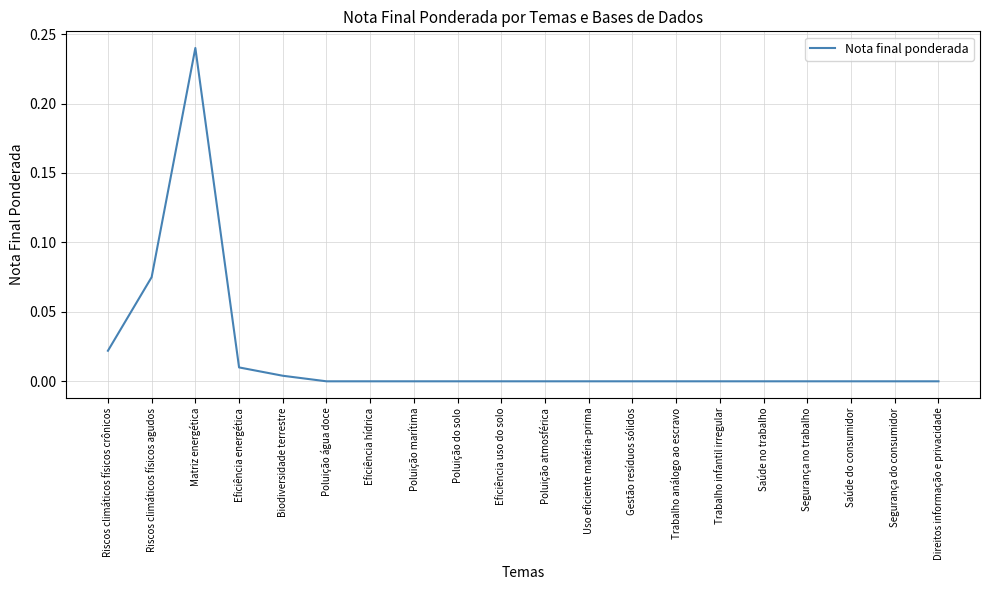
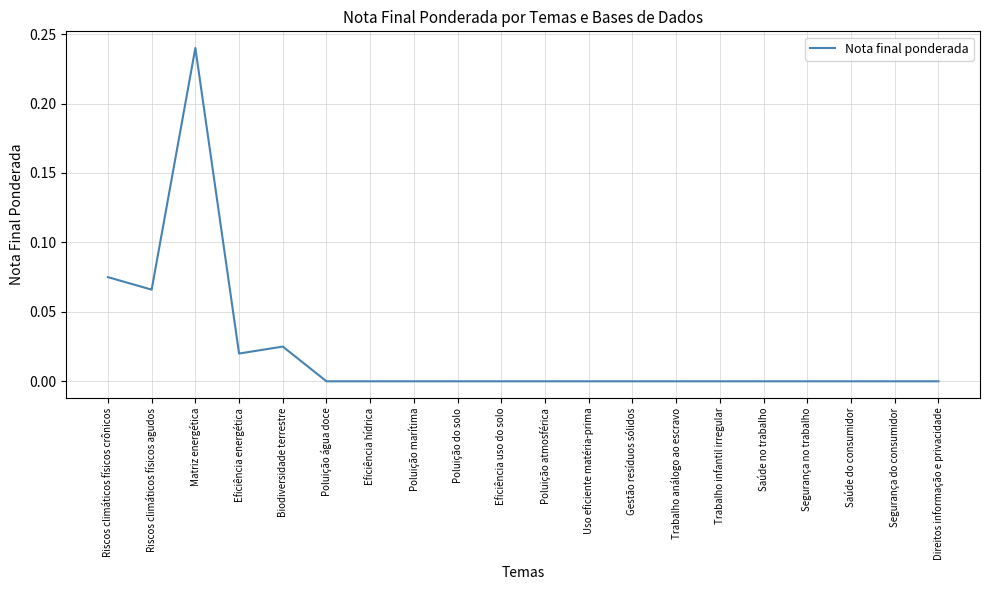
  {
-   "Riscos climáticos físicos crônicos": 0.022,
-   "Riscos climáticos físicos agudos": 0.075,
+   "Riscos climáticos físicos crônicos": 0.075,
+   "Riscos climáticos físicos agudos": 0.066,
    "Matriz energética": 0.240,
-   "Eficiência energética": 0.01,
-   "Biodiversidade terrestre": 0.004,
+   "Eficiência energética": 0.02,
+   "Biodiversidade terrestre": 0.025,
    "Poluição água doce": 0.000,
    "Eficiência hídrica": 0.000,
    "Poluição marítima": 0.000,
    "Poluição do solo": 0.000,
    "Eficiência uso do solo": 0.000,
    "Poluição atmosférica": 0.000,
    "Uso eficiente matéria-prima": 0.000,
    "Gestão resíduos sólidos": 0.000,
    "Trabalho análogo ao escravo": 0.000,
    "Trabalho infantil irregular": 0.000,
    "Saúde no trabalho": 0.000,
    "Segurança no trabalho": 0.000,
    "Saúde do consumidor": 0.000,
    "Segurança do consumidor": 0.000,
    "Direitos informação e privacidade": 0.000
  }
